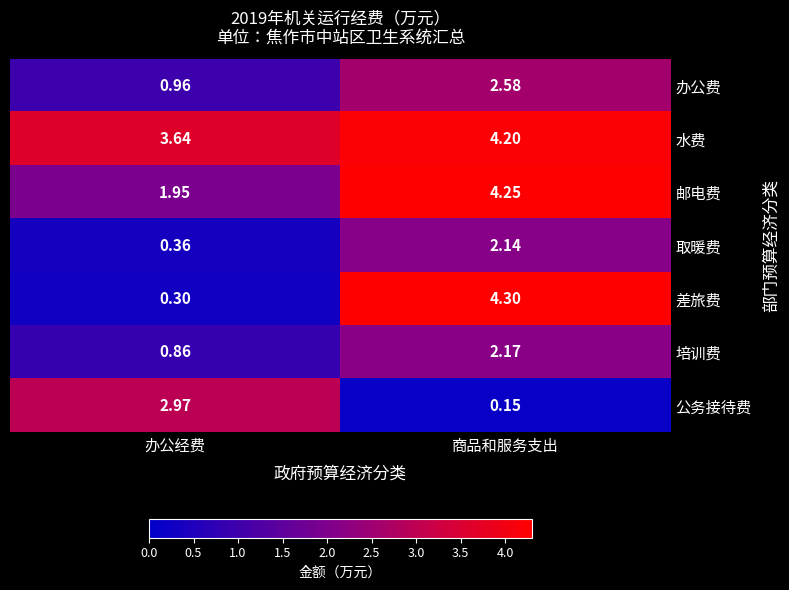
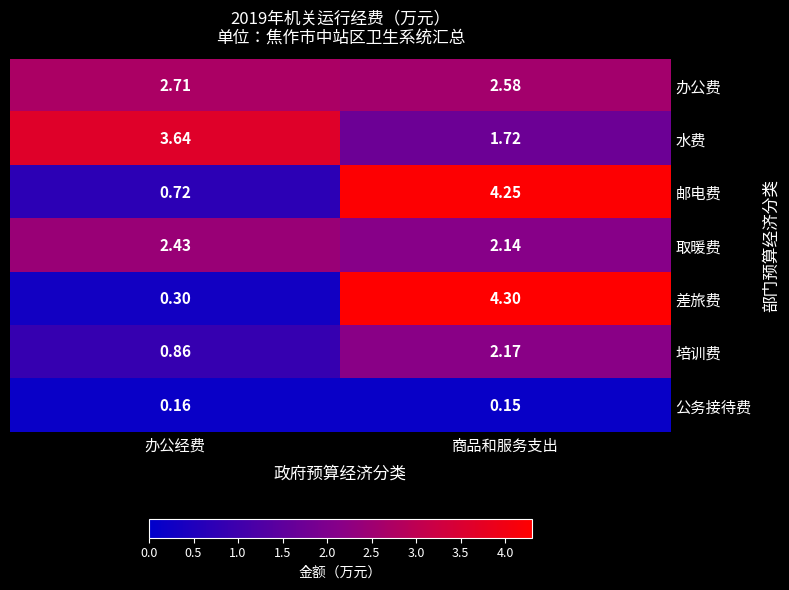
  {
    "办公费": {
-     "办公经费": 0.96,
+     "办公经费": 2.71,
      "商品和服务支出": 2.58
    },
    "水费": {
      "办公经费": 3.64,
-     "商品和服务支出": 4.20
+     "商品和服务支出": 1.72
    },
    "邮电费": {
-     "办公经费": 1.95,
+     "办公经费": 0.72,
      "商品和服务支出": 4.25
    },
    "取暖费": {
-     "办公经费": 0.36,
+     "办公经费": 2.43,
      "商品和服务支出": 2.14
    },
    "差旅费": {
      "办公经费": 0.30,
      "商品和服务支出": 4.30
    },
    "培训费": {
      "办公经费": 0.86,
      "商品和服务支出": 2.17
    },
    "公务接待费": {
-     "办公经费": 2.97,
+     "办公经费": 0.16,
      "商品和服务支出": 0.15
    }
  }
